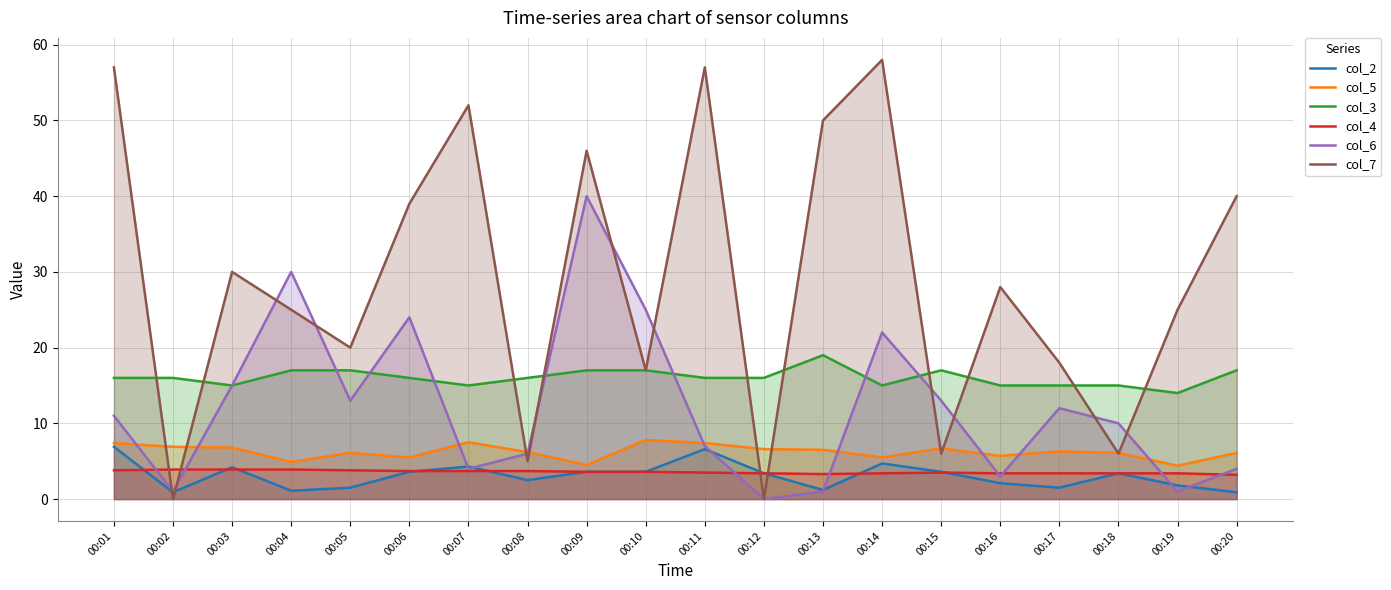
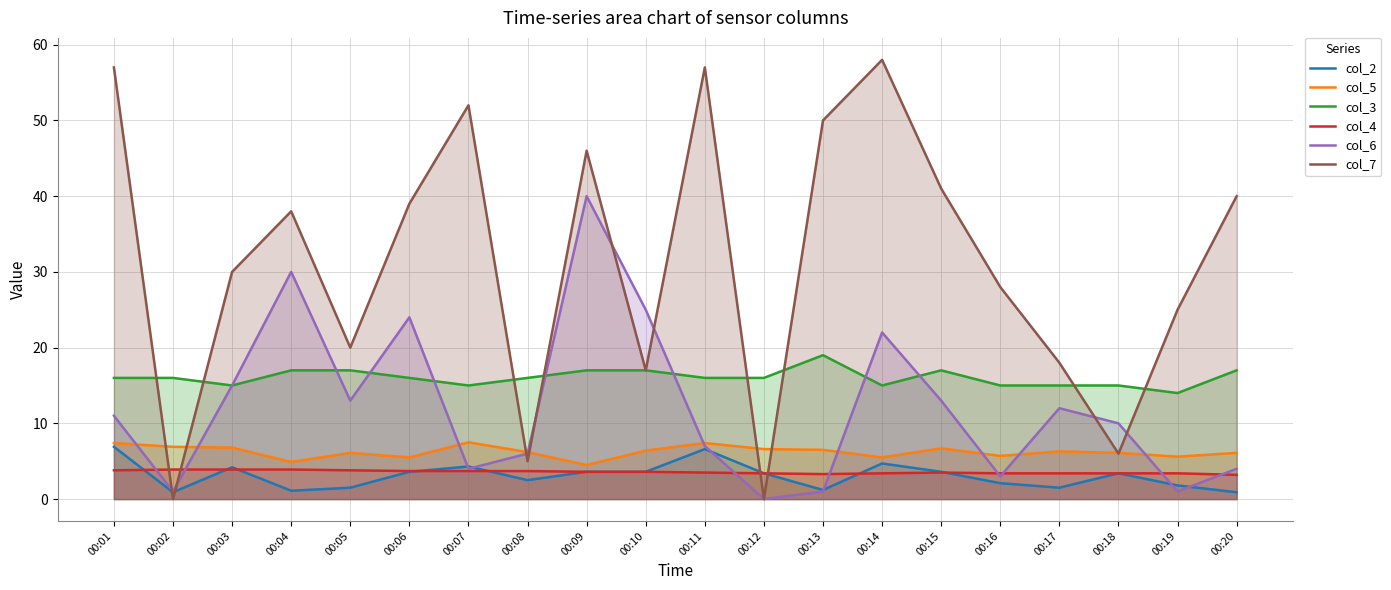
  {
    "col_2": {
      "00:01": 7,
      "00:04": 1,
      "00:05": 2,
      "00:08": 3,
      "00:11": 7,
      "00:14": 5,
      "00:16": 2,
      "00:17": 2,
      "00:19": 2,
      "00:20": 1
    },
    "col_5": {
      "00:01": 7,
      "00:02": 7,
      "00:03": 7,
      "00:04": 5,
      "00:05": 6,
      "00:06": 6,
      "00:07": 8,
      "00:09": 5,
-     "00:10": 8,
+     "00:10": 6,
      "00:11": 7,
      "00:12": 7,
      "00:13": 7,
      "00:14": 6,
      "00:15": 7,
      "00:16": 6,
      "00:17": 6,
-     "00:19": 4,
+     "00:19": 6,
      "00:20": 6
    },
    "col_3": {
      "00:01": 16,
      "00:02": 16,
      "00:04": 17,
      "00:05": 17,
      "00:06": 16,
      "00:07": 15,
      "00:08": 16,
      "00:09": 17,
      "00:11": 16,
      "00:12": 16,
      "00:13": 19,
      "00:14": 15,
      "00:15": 17,
      "00:16": 15,
      "00:17": 15,
      "00:18": 15,
      "00:19": 14,
      "00:20": 17
    },
    "col_4": {
      "00:01": 4,
      "00:02": 4,
      "00:04": 4,
      "00:05": 4,
      "00:08": 4,
      "00:11": 4,
      "00:13": 3,
      "00:14": 3,
      "00:16": 3,
      "00:17": 3,
      "00:19": 3,
      "00:20": 3
    },
    "col_6": {
      "00:01": 11,
      "00:04": 30,
      "00:05": 13,
      "00:06": 24,
      "00:09": 40,
      "00:10": 25,
      "00:11": 7,
      "00:14": 22,
      "00:15": 13,
      "00:16": 3,
      "00:17": 12,
      "00:18": 10,
      "00:19": 1,
      "00:20": 4
    },
    "col_7": {
      "00:01": 57,
      "00:02": 0,
      "00:03": 30,
-     "00:04": 25,
+     "00:04": 38,
      "00:05": 20,
      "00:06": 39,
      "00:07": 52,
      "00:08": 5,
      "00:09": 46,
      "00:11": 57,
      "00:13": 50,
      "00:14": 58,
-     "00:15": 6,
+     "00:15": 41,
      "00:16": 28,
      "00:17": 18,
      "00:19": 25,
      "00:20": 40
    }
  }
